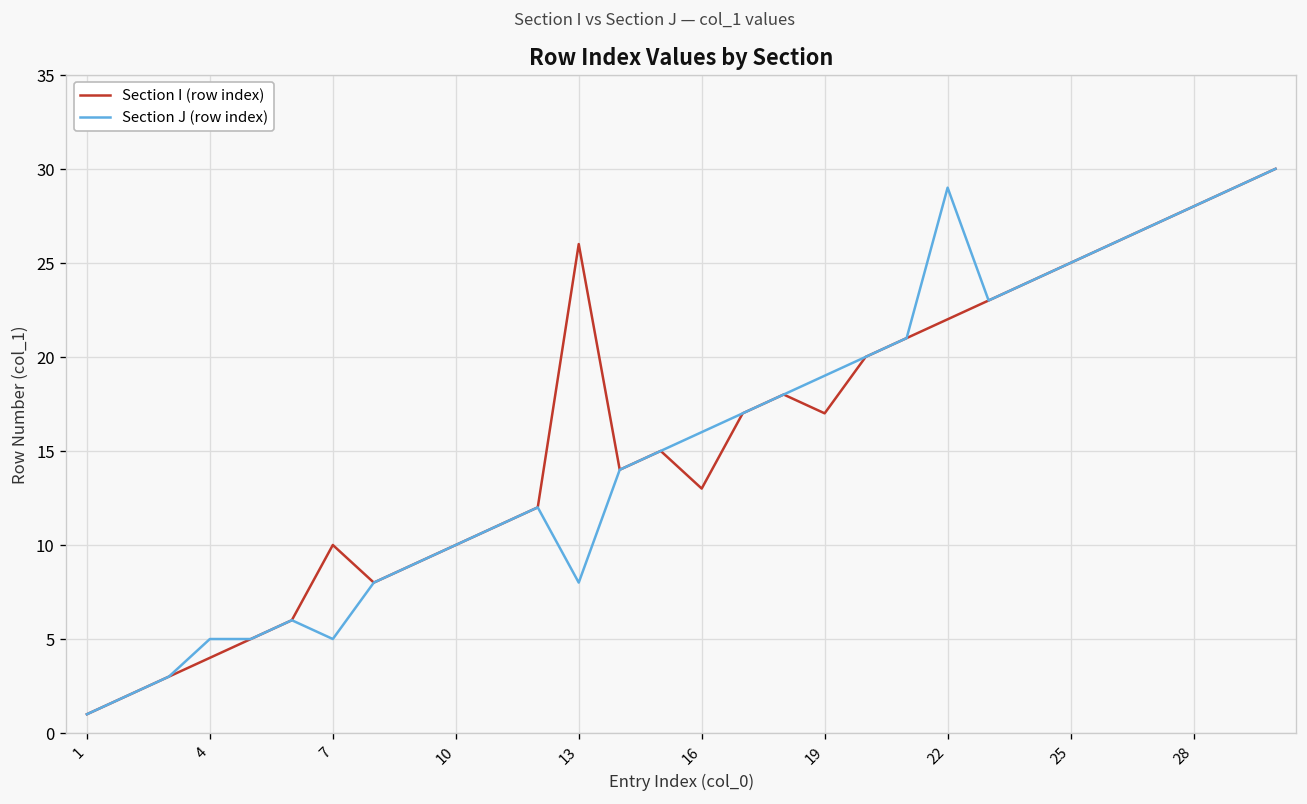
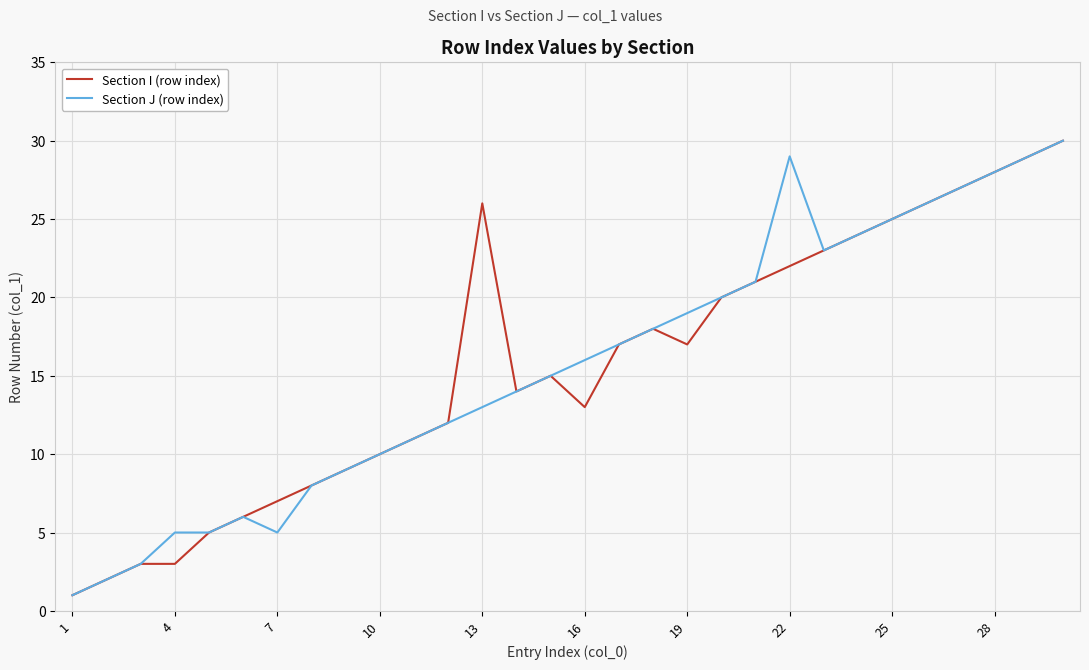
  {
    "Section I (row index)": {
-     "4": 4,
-     "7": 10,
+     "4": 3,
+     "7": 7,
      "13": 26,
      "16": 13,
      "19": 17,
      "22": 22
    },
    "Section J (row index)": {
      "4": 5,
      "7": 5,
-     "13": 8,
+     "13": 13,
      "16": 16,
      "19": 19,
      "22": 29
    }
  }
